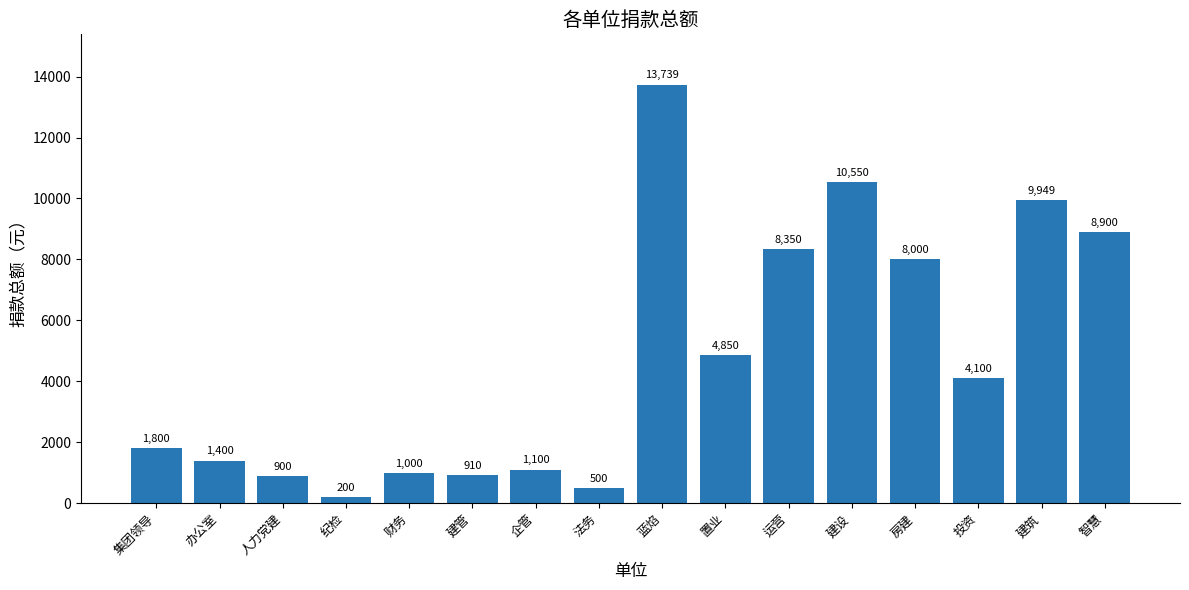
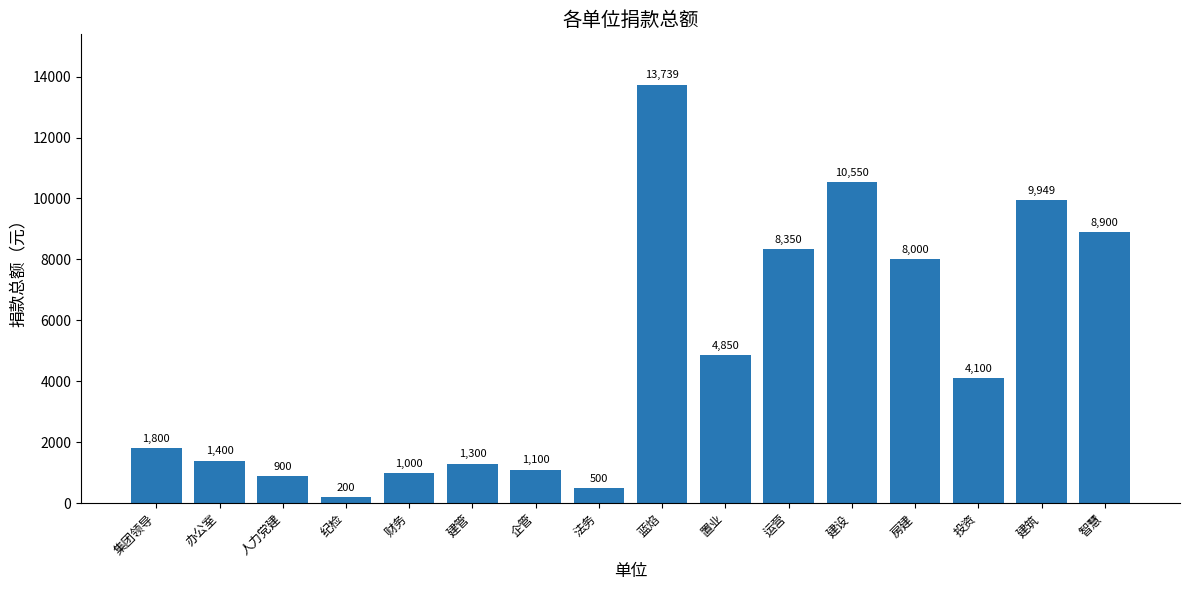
  {
    "集团领导": "1,800",
    "办公室": "1,400",
    "人力党建": "900",
    "纪检": "200",
    "财务": "1,000",
-   "建管": "910",
+   "建管": "1,300",
    "企管": "1,100",
    "法务": "500",
    "蓝焰": "13,739",
    "置业": "4,850",
    "运营": "8,350",
    "建设": "10,550",
    "房建": "8,000",
    "投资": "4,100",
    "建筑": "9,949",
    "智慧": "8,900"
  }
